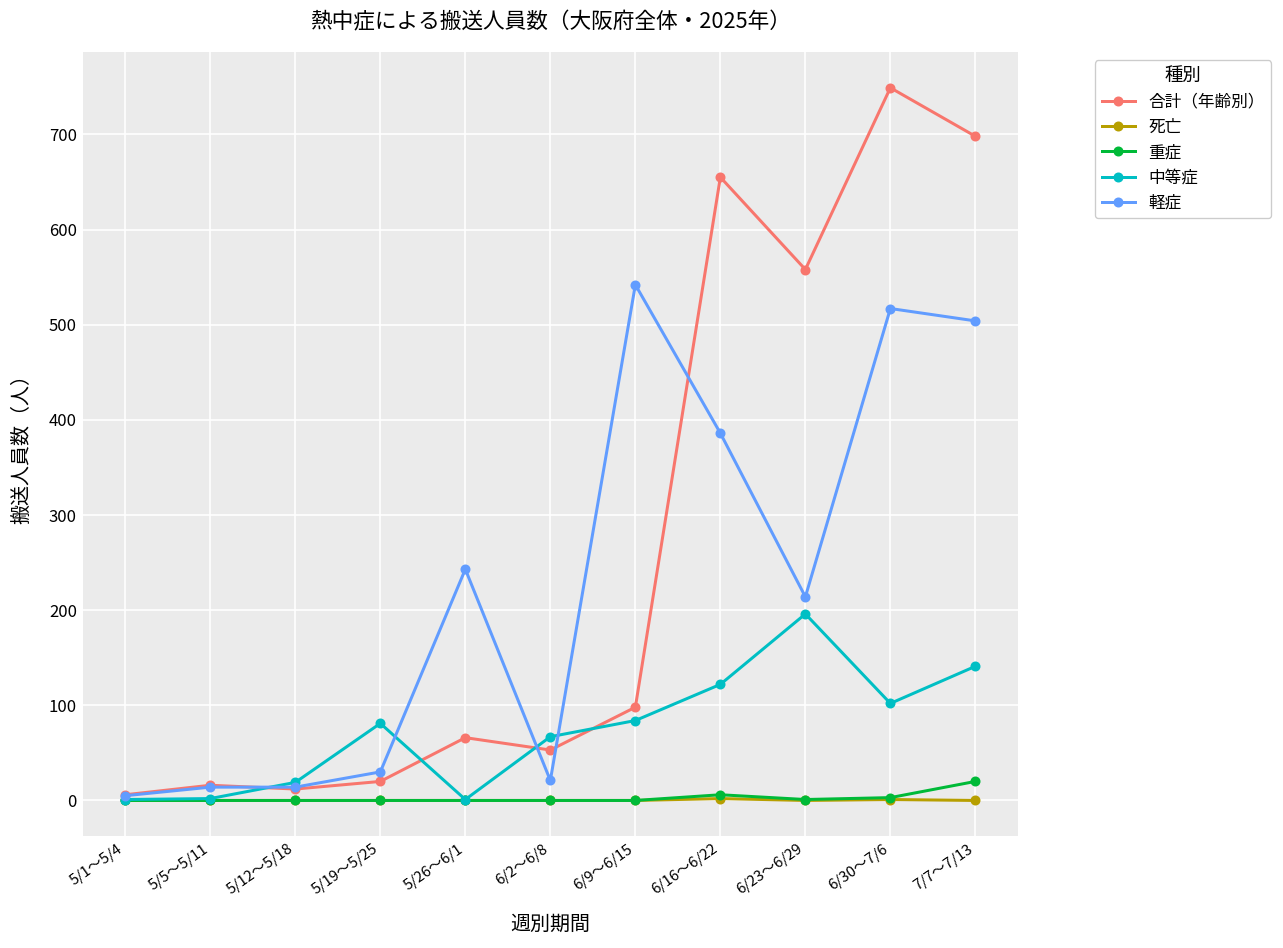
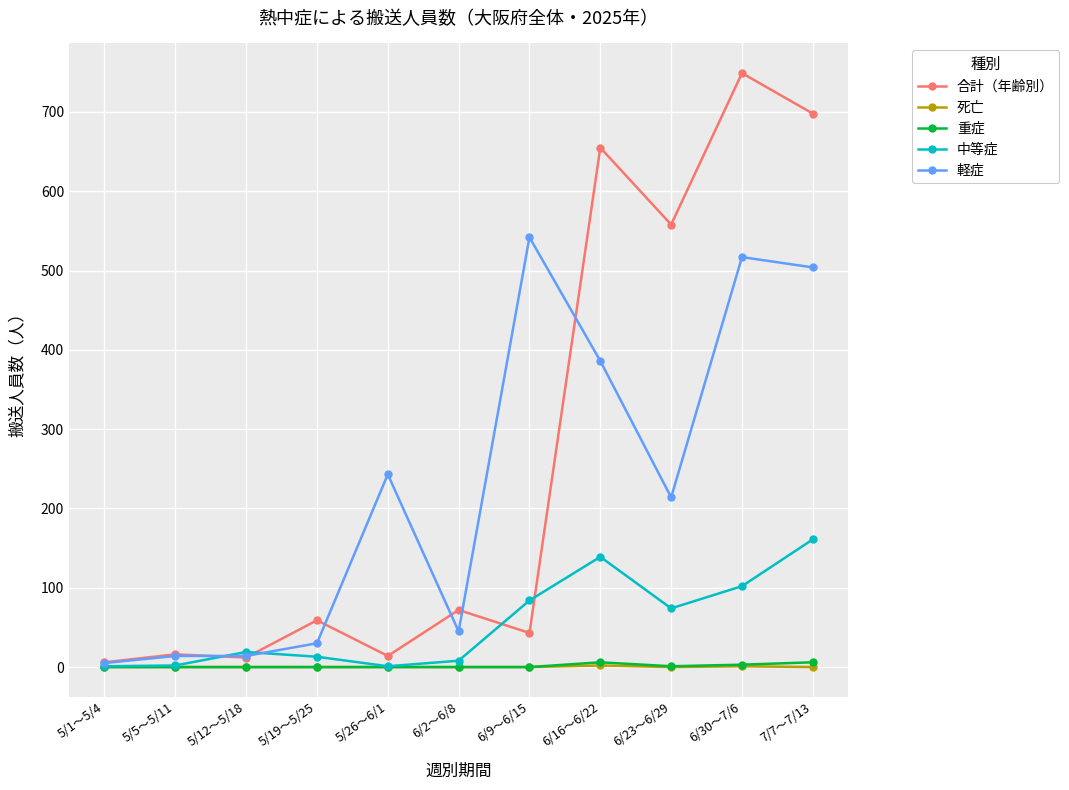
  {
    "合計（年齢別）": {
-     "5/19～5/25": 20,
-     "5/26～6/1": 70,
-     "6/2～6/8": 50,
-     "6/9～6/15": 100,
+     "5/19～5/25": 60,
+     "5/26～6/1": 10,
+     "6/2～6/8": 70,
+     "6/9～6/15": 40,
      "6/16～6/22": 660,
      "6/23～6/29": 560,
      "6/30～7/6": 750,
      "7/7～7/13": 700
    },
    "死亡": {
      "6/16～6/22": 0,
      "7/7～7/13": 0
    },
    "重症": {
      "6/16～6/22": 10,
-     "7/7～7/13": 20
+     "7/7～7/13": 10
    },
    "中等症": {
      "5/12～5/18": 20,
-     "5/19～5/25": 80,
-     "6/2～6/8": 70,
+     "5/19～5/25": 10,
+     "6/2～6/8": 10,
      "6/9～6/15": 80,
-     "6/16～6/22": 120,
-     "6/23～6/29": 200,
+     "6/16～6/22": 140,
+     "6/23～6/29": 70,
      "6/30～7/6": 100,
-     "7/7～7/13": 140
+     "7/7～7/13": 160
    },
    "軽症": {
      "5/19～5/25": 30,
      "5/26～6/1": 240,
-     "6/2～6/8": 20,
+     "6/2～6/8": 50,
      "6/9～6/15": 540,
      "6/16～6/22": 390,
      "6/23～6/29": 210,
      "6/30～7/6": 520,
      "7/7～7/13": 500
    }
  }
